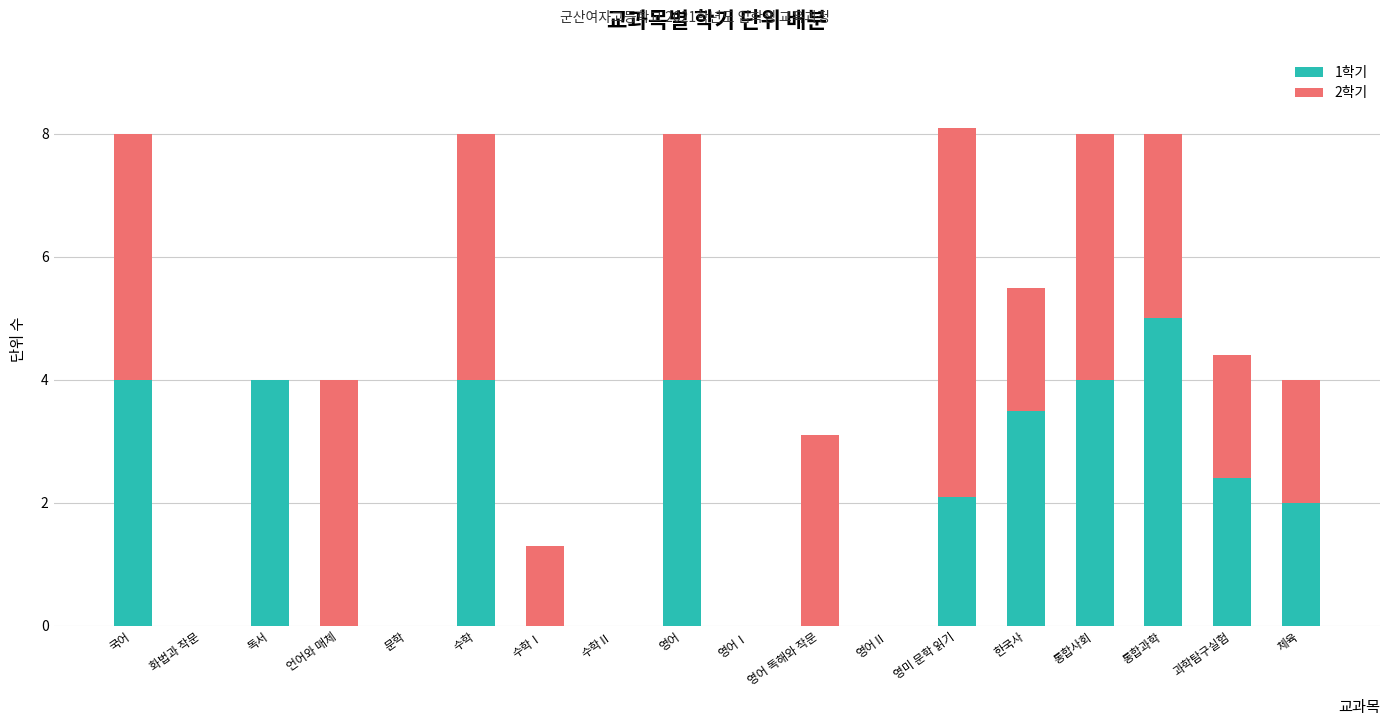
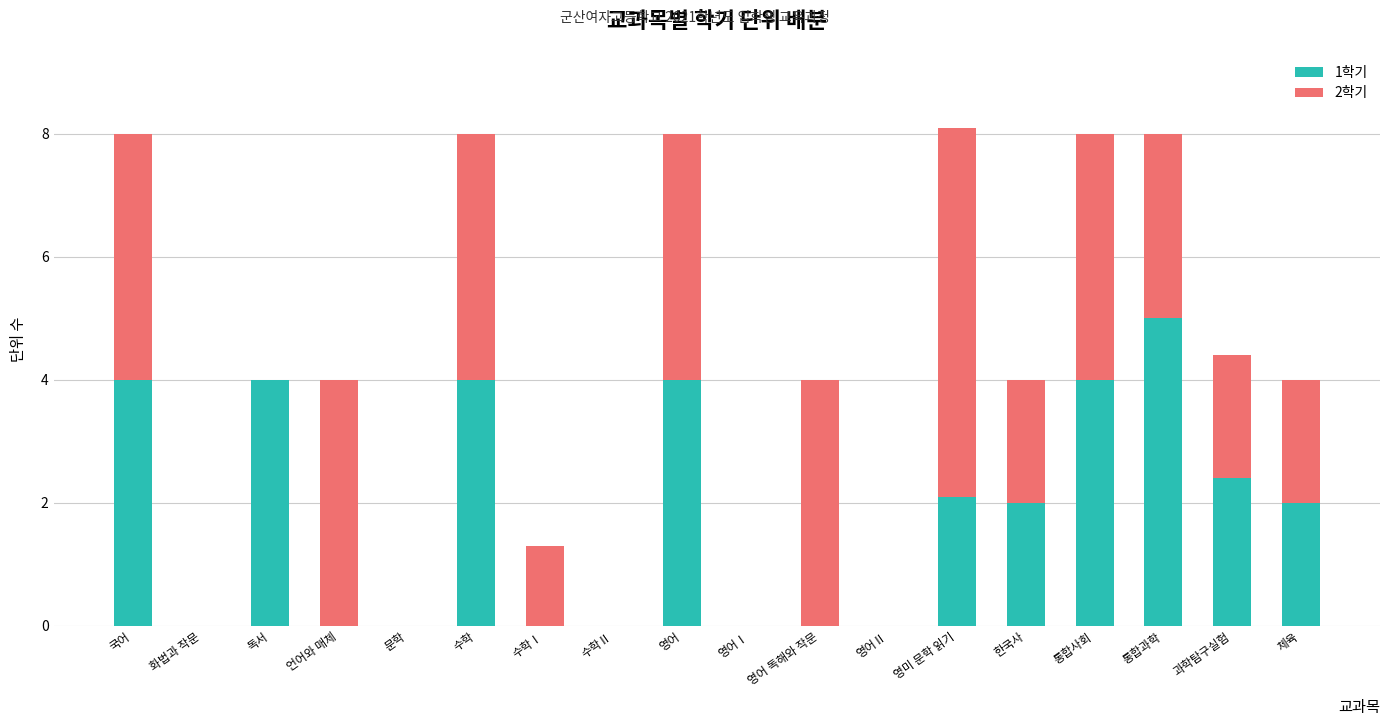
  {
    "1학기": {
      "국어": 4.0,
      "화법과 작문": 0.0,
      "독서": 4.0,
      "언어와 매체": 0.0,
      "문학": 0.0,
      "수학": 4.0,
      "수학Ⅰ": 0.0,
      "수학Ⅱ": 0.0,
      "영어": 4.0,
      "영어Ⅰ": 0.0,
      "영어 독해와 작문": 0.0,
      "영어Ⅱ": 0.0,
      "영미 문학 읽기": 2.1,
-     "한국사": 3.5,
+     "한국사": 2.0,
      "통합사회": 4.0,
      "통합과학": 5.0,
      "과학탐구실험": 2.4,
      "체육": 2.0
    },
    "2학기": {
      "국어": 4.0,
      "화법과 작문": 0.0,
      "독서": 0.0,
      "언어와 매체": 4.0,
      "문학": 0.0,
      "수학": 4.0,
      "수학Ⅰ": 1.3,
      "수학Ⅱ": 0.0,
      "영어": 4.0,
      "영어Ⅰ": 0.0,
-     "영어 독해와 작문": 3.1,
+     "영어 독해와 작문": 4.0,
      "영어Ⅱ": 0.0,
      "영미 문학 읽기": 6.0,
      "한국사": 2.0,
      "통합사회": 4.0,
      "통합과학": 3.0,
      "과학탐구실험": 2.0,
      "체육": 2.0
    }
  }
